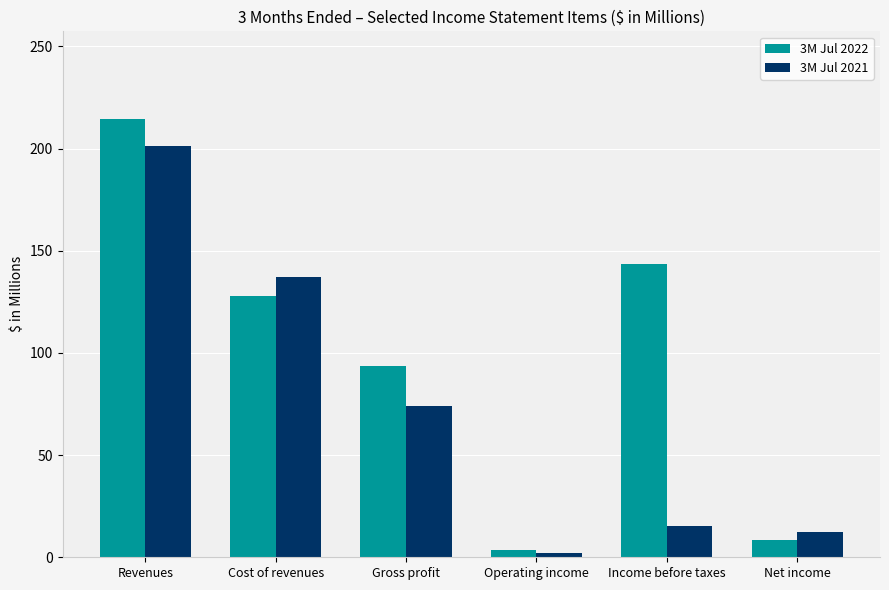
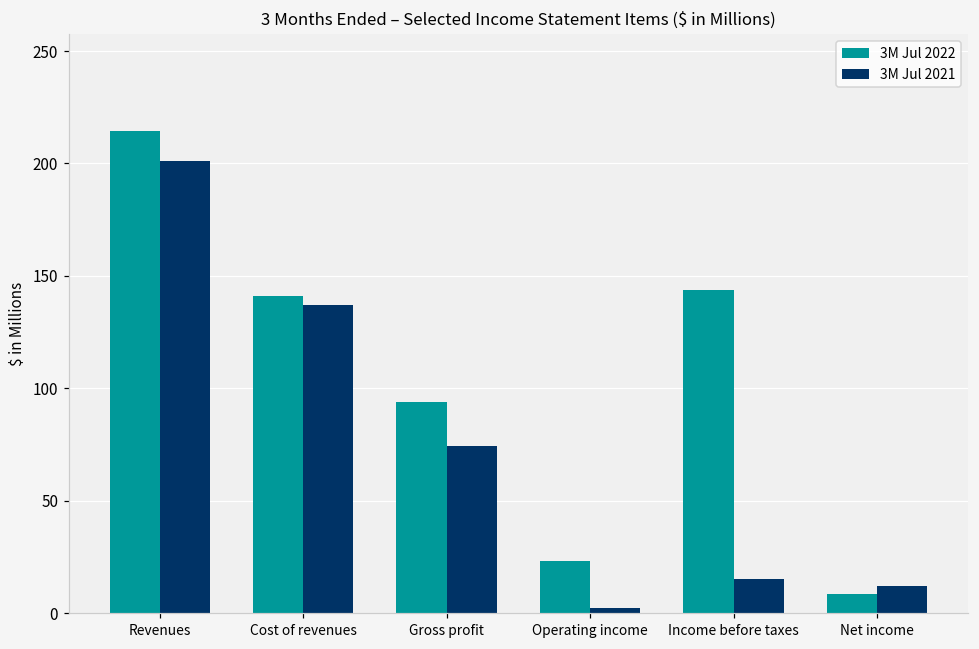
  {
    "3M Jul 2022": {
      "Revenues": 215,
-     "Cost of revenues": 128,
+     "Cost of revenues": 141,
      "Gross profit": 94,
-     "Operating income": 4,
+     "Operating income": 23,
      "Income before taxes": 144,
      "Net income": 8
    },
    "3M Jul 2021": {
      "Revenues": 201,
      "Cost of revenues": 137,
      "Gross profit": 74,
      "Operating income": 2,
      "Income before taxes": 15,
      "Net income": 12
    }
  }
